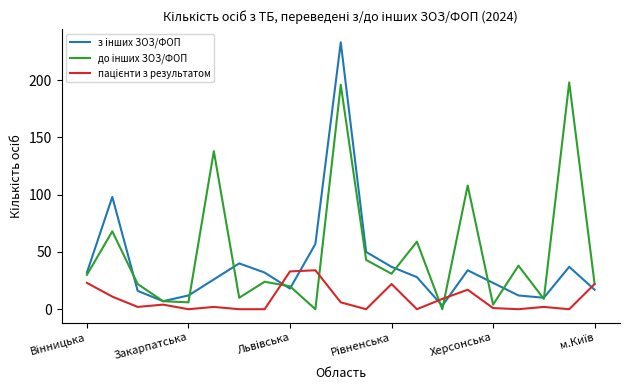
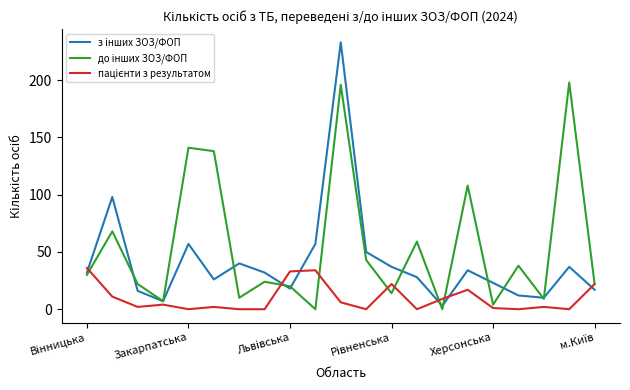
  {
    "з інших ЗОЗ/ФОП": {
-     "Закарпатська": 12,
+     "Закарпатська": 57,
      "Рівненська": 37,
      "Херсонська": 23,
      "м.Київ": 17
    },
    "до інших ЗОЗ/ФОП": {
-     "Закарпатська": 6,
-     "Рівненська": 31,
+     "Закарпатська": 141,
+     "Рівненська": 14,
      "Херсонська": 4
    },
    "пацієнти з результатом": {
-     "Вінницька": 23,
+     "Вінницька": 36,
      "Закарпатська": 0,
      "Львівська": 33,
      "Рівненська": 22,
      "Херсонська": 1
    }
  }
